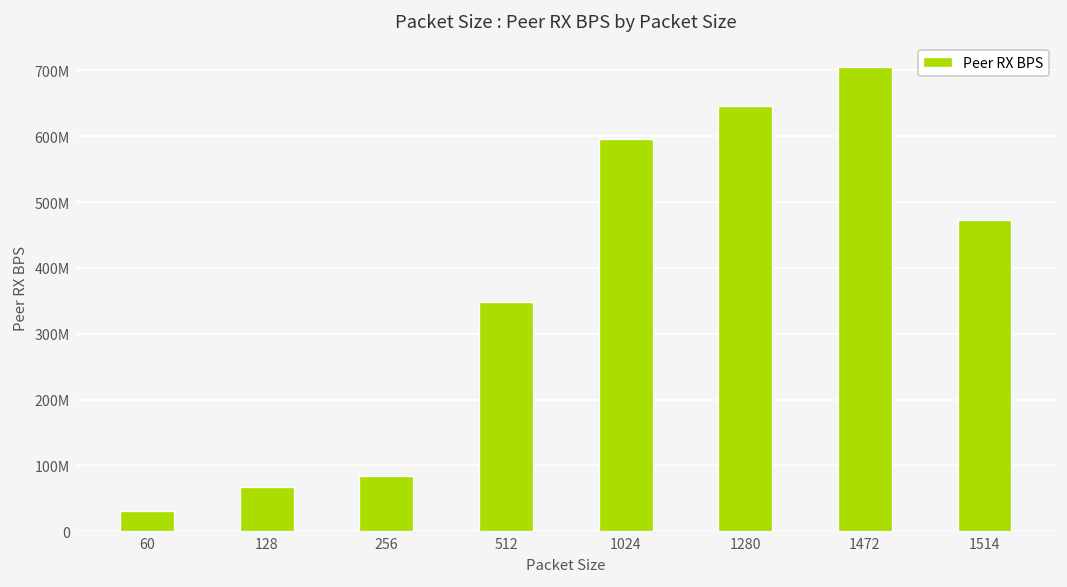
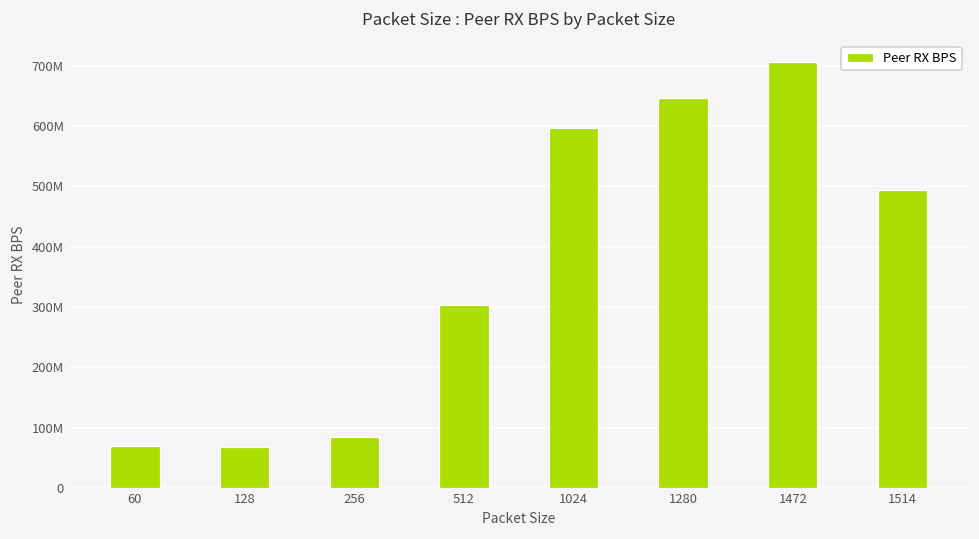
  {
-   "60": 30000000,
+   "60": 70000000,
    "128": 70000000,
    "256": 80000000,
-   "512": 350000000,
+   "512": 300000000,
    "1024": 600000000,
    "1280": 650000000,
    "1472": 710000000,
-   "1514": 470000000
+   "1514": 490000000
  }
